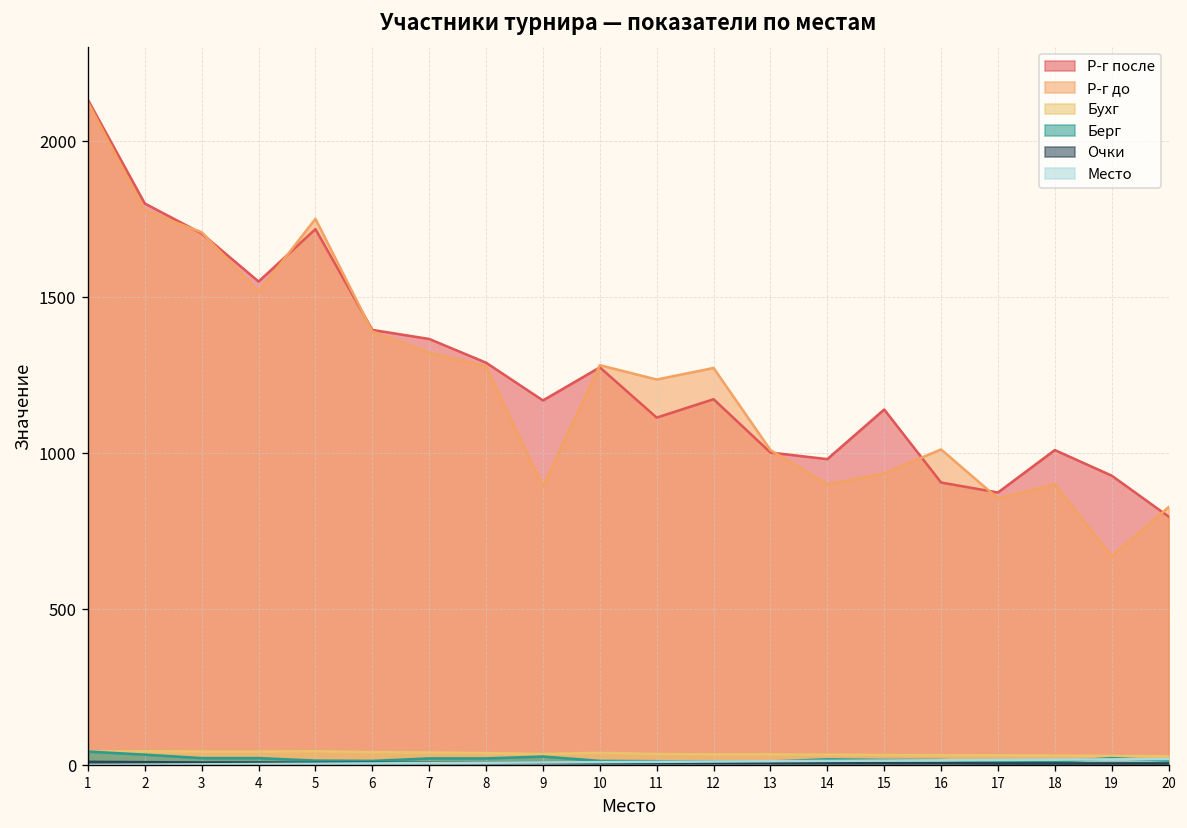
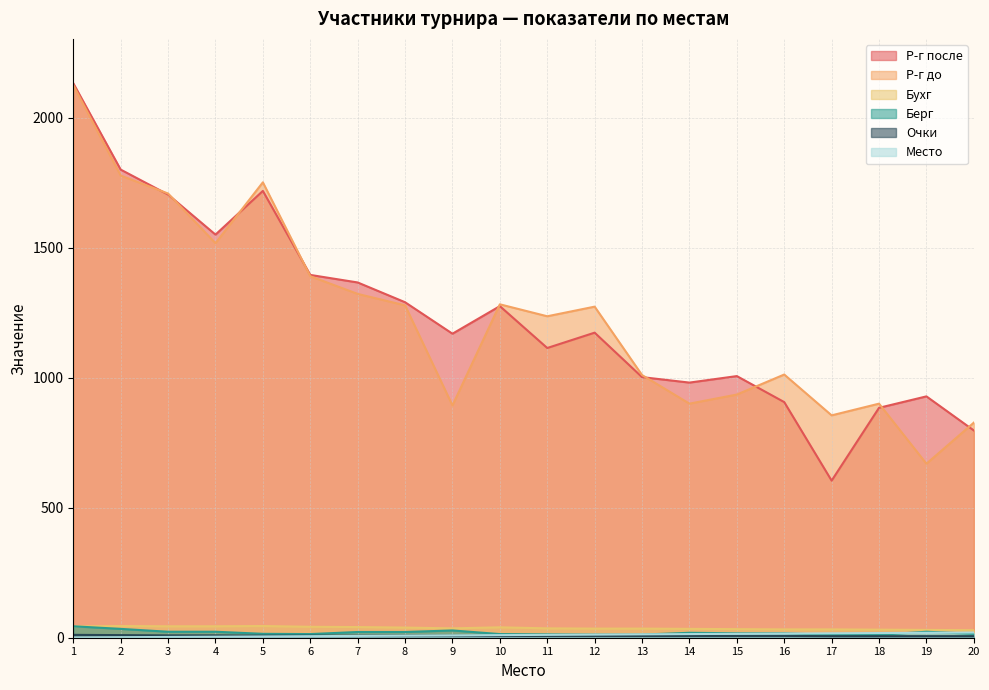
  {
    "Р-г после": {
      "2": 1800,
      "4": 1550,
      "5": 1720,
      "7": 1370,
      "8": 1290,
      "9": 1170,
      "11": 1110,
      "12": 1170,
      "14": 980,
-     "15": 1140,
+     "15": 1010,
      "16": 910,
-     "17": 870,
-     "18": 1010,
+     "17": 600,
+     "18": 880,
      "19": 930,
      "20": 800
    },
    "Берг": {
      "2": 30,
      "3": 20,
      "4": 20,
      "7": 20,
      "8": 20
    },
    "Очки": {
      "1": 10,
      "19": 10
    },
    "Место": {
      "1": 0
    }
  }
